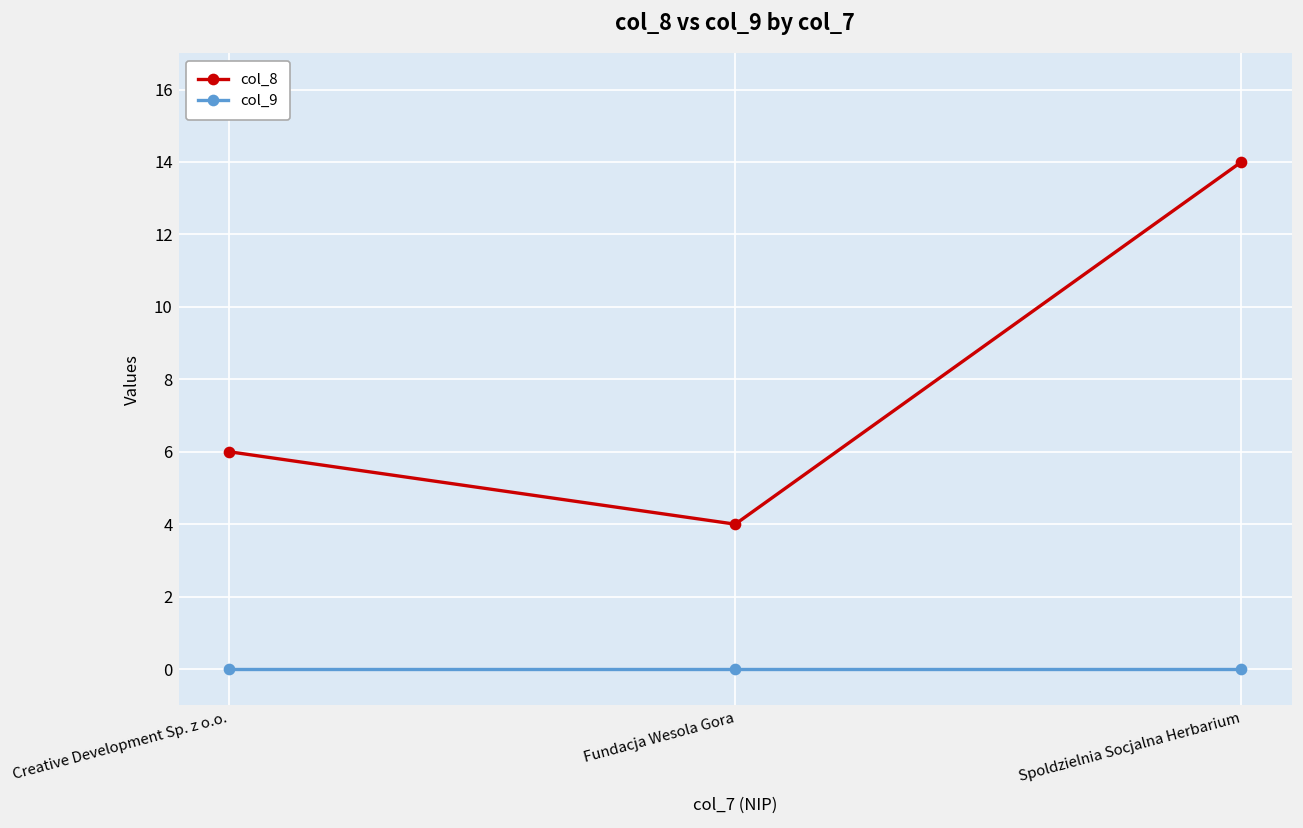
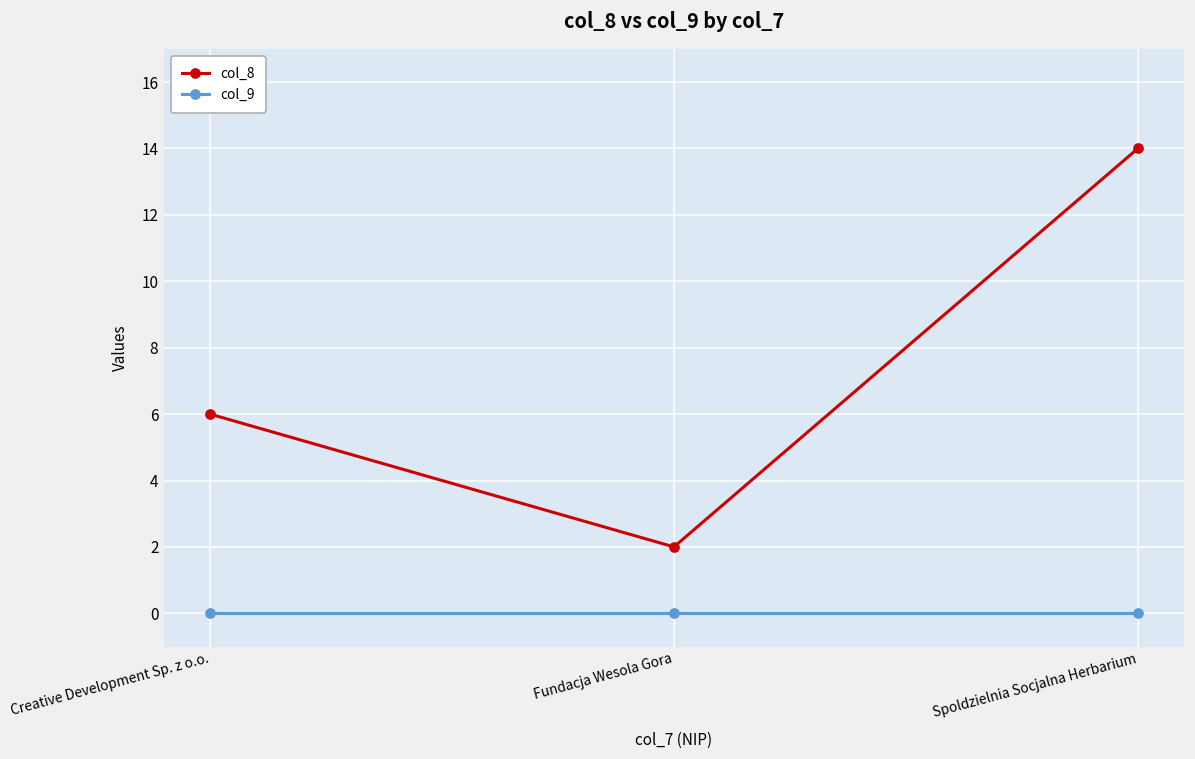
  {
    "col_8": {
      "Creative Development Sp. z o.o.": 6,
-     "Fundacja Wesola Gora": 4,
+     "Fundacja Wesola Gora": 2,
      "Spoldzielnia Socjalna Herbarium": 14
    },
    "col_9": {
      "Creative Development Sp. z o.o.": 0,
      "Fundacja Wesola Gora": 0,
      "Spoldzielnia Socjalna Herbarium": 0
    }
  }
